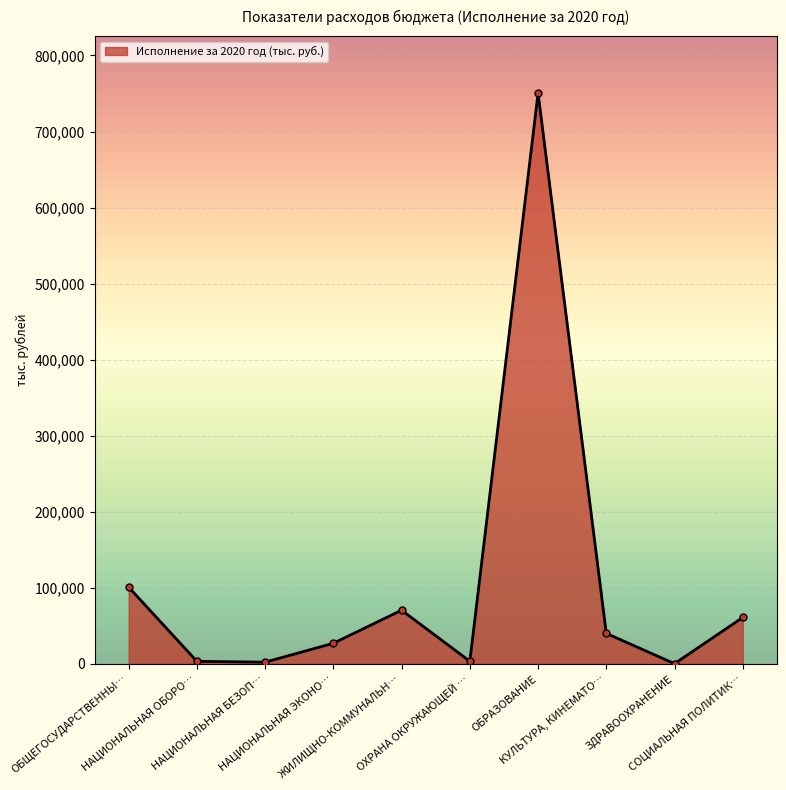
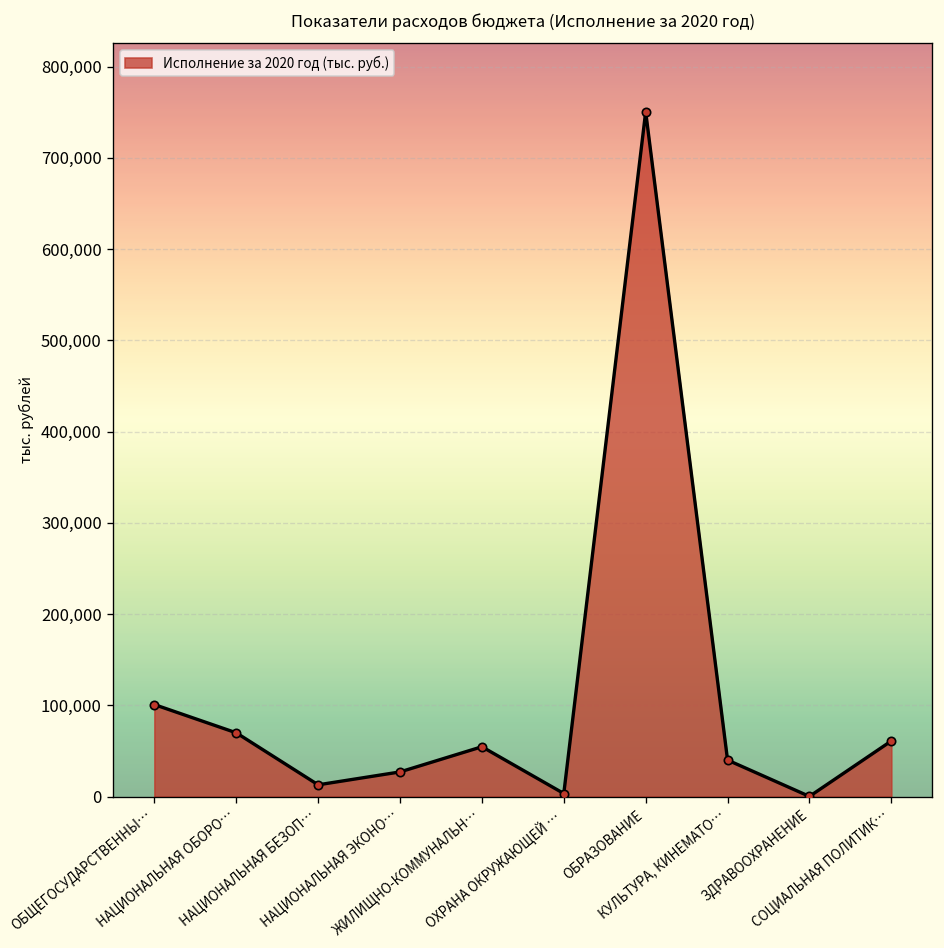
  {
    "ОБЩЕГОСУДАРСТВЕННЫ…": "100,000",
-   "НАЦИОНАЛЬНАЯ ОБОРО…": "0",
-   "НАЦИОНАЛЬНАЯ БЕЗОП…": "0",
+   "НАЦИОНАЛЬНАЯ ОБОРО…": "70,000",
+   "НАЦИОНАЛЬНАЯ БЕЗОП…": "10,000",
    "НАЦИОНАЛЬНАЯ ЭКОНО…": "30,000",
-   "ЖИЛИЩНО-КОММУНАЛЬН…": "70,000",
+   "ЖИЛИЩНО-КОММУНАЛЬН…": "50,000",
    "ОХРАНА ОКРУЖАЮЩЕЙ …": "0",
    "ОБРАЗОВАНИЕ": "750,000",
    "КУЛЬТУРА, КИНЕМАТО…": "40,000",
    "ЗДРАВООХРАНЕНИЕ": "0",
    "СОЦИАЛЬНАЯ ПОЛИТИК…": "60,000"
  }
